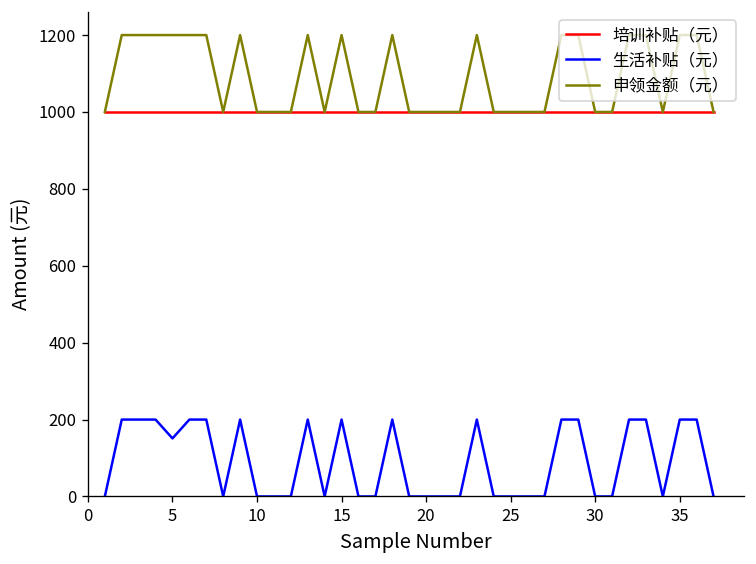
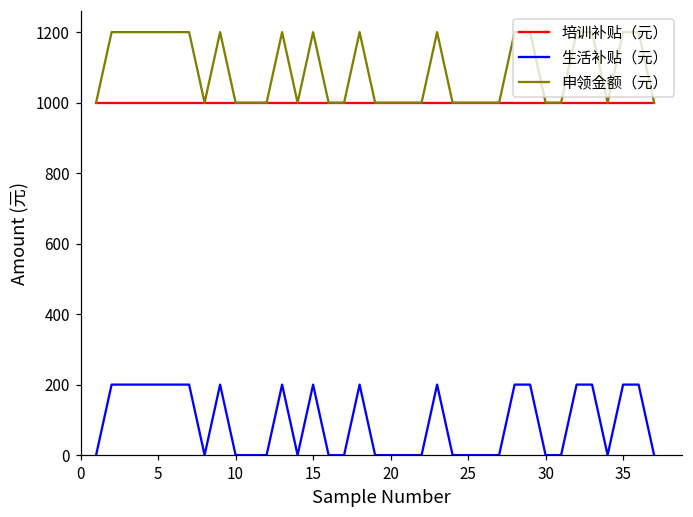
  {
    "培训补贴（元）": {
      "5": 1000,
      "15": 1000,
      "35": 1000
    },
    "生活补贴（元）": {
-     "5": 150,
+     "5": 200,
      "10": 0,
      "15": 200,
      "20": 0,
      "25": 0,
      "30": 0,
      "35": 200
    },
    "申领金额（元）": {
      "5": 1200,
      "15": 1200
    }
  }
